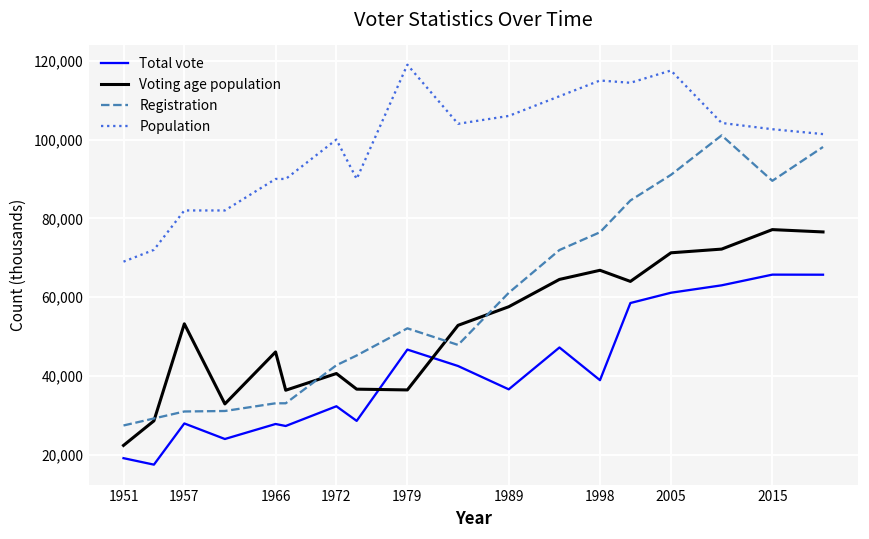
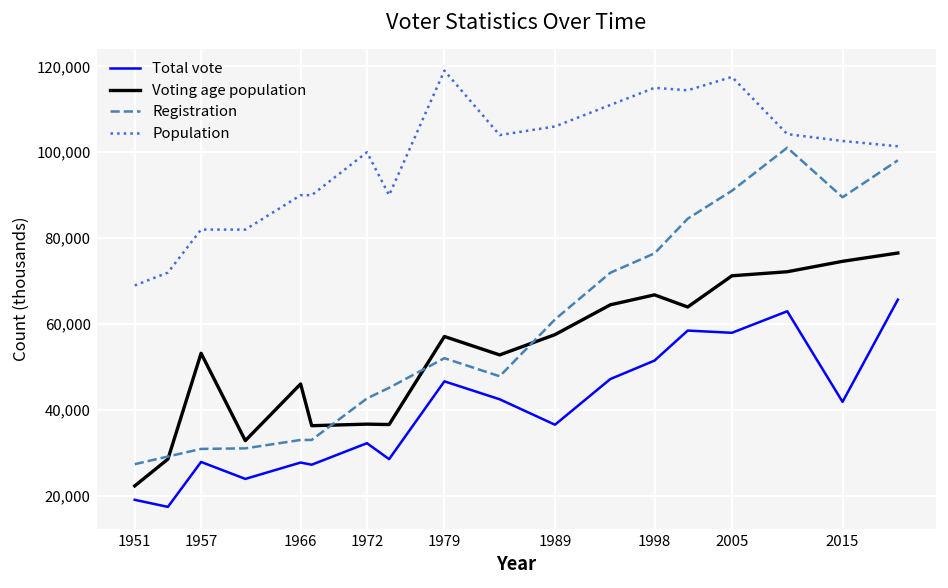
  {
    "Total vote": {
      "1951": "19,000",
      "1957": "28,000",
      "1966": "28,000",
      "1972": "32,000",
      "1979": "47,000",
      "1989": "37,000",
-     "1998": "39,000",
-     "2005": "61,000",
-     "2015": "66,000"
+     "1998": "52,000",
+     "2005": "58,000",
+     "2015": "42,000"
    },
    "Voting age population": {
      "1951": "22,000",
      "1957": "53,000",
      "1966": "46,000",
-     "1972": "41,000",
-     "1979": "36,000",
+     "1972": "37,000",
+     "1979": "57,000",
      "1989": "58,000",
      "1998": "67,000",
      "2005": "71,000",
-     "2015": "77,000"
+     "2015": "75,000"
    }
  }
